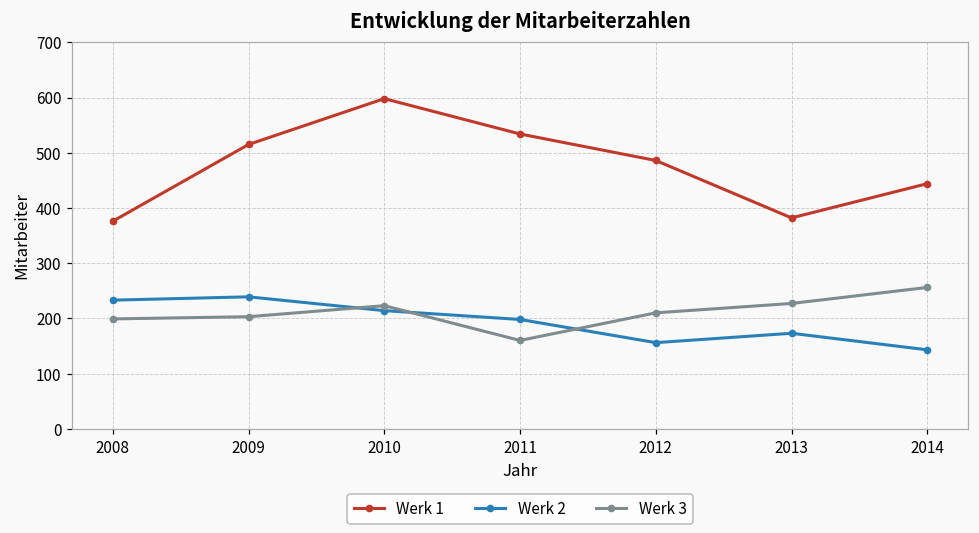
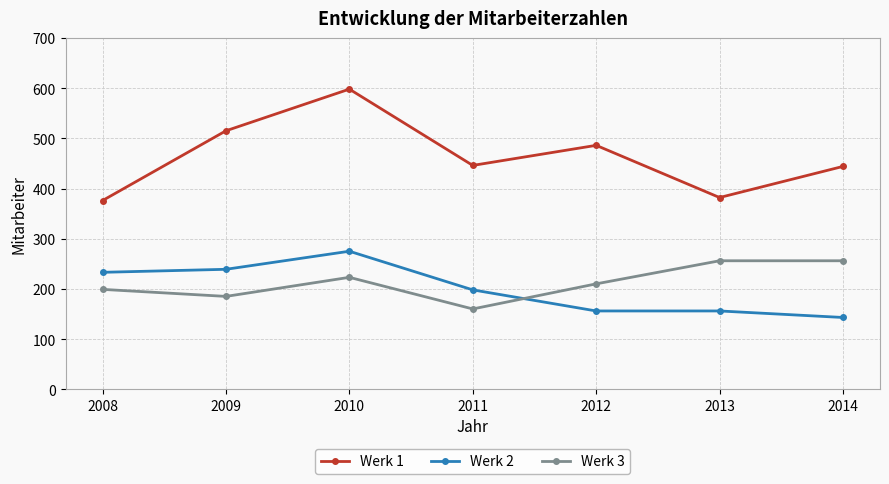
  {
    "Werk 1": {
      "2008": 380,
      "2009": 520,
      "2010": 600,
-     "2011": 530,
+     "2011": 450,
      "2012": 490,
      "2013": 380,
      "2014": 440
    },
    "Werk 2": {
      "2008": 230,
      "2009": 240,
-     "2010": 210,
+     "2010": 280,
      "2011": 200,
      "2012": 160,
-     "2013": 170,
+     "2013": 160,
      "2014": 140
    },
    "Werk 3": {
      "2008": 200,
-     "2009": 200,
+     "2009": 190,
      "2010": 220,
      "2011": 160,
      "2012": 210,
-     "2013": 230,
+     "2013": 260,
      "2014": 260
    }
  }
